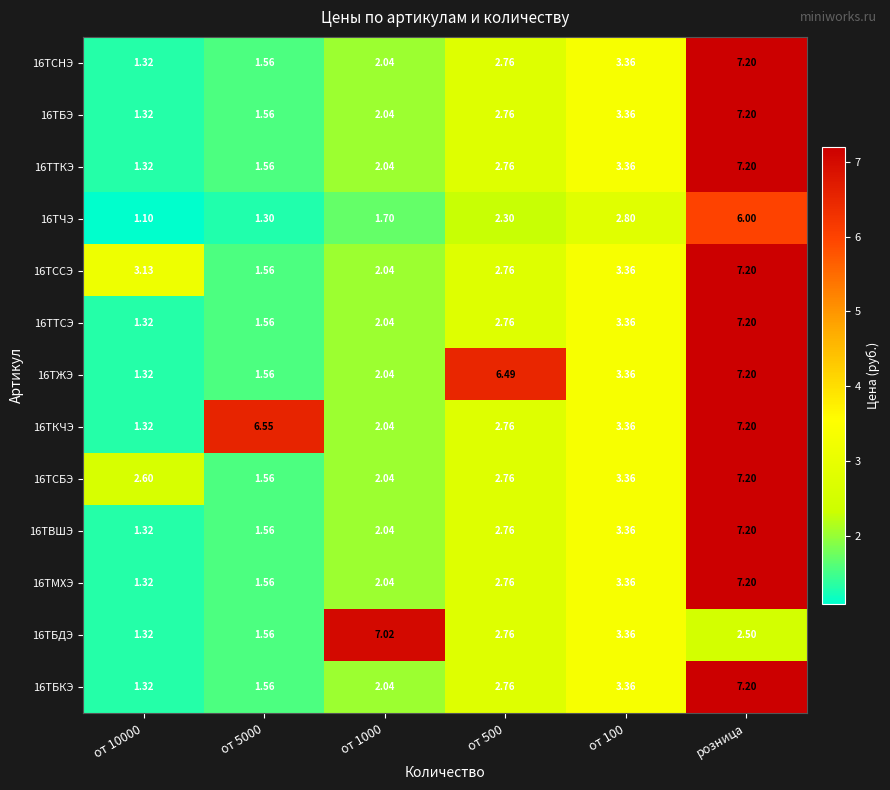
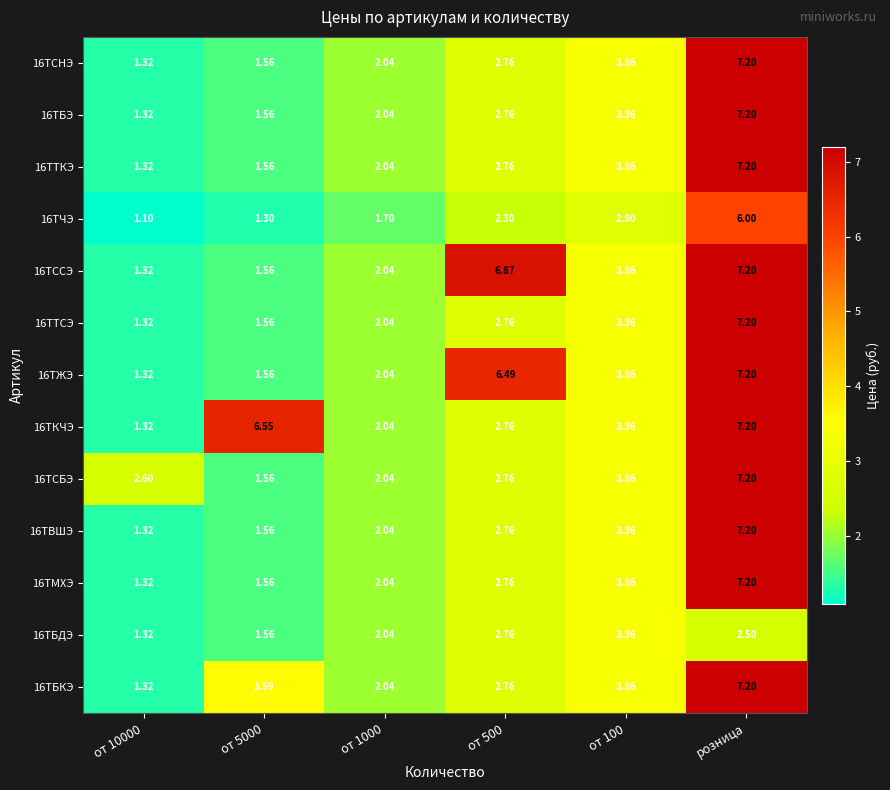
  {
    "16ТСНЭ": {
      "от 10000": 1.32,
      "от 5000": 1.56,
      "от 1000": 2.04,
      "от 500": 2.76,
      "от 100": 3.36,
      "розница": 7.20
    },
    "16ТБЭ": {
      "от 10000": 1.32,
      "от 5000": 1.56,
      "от 1000": 2.04,
      "от 500": 2.76,
      "от 100": 3.36,
      "розница": 7.20
    },
    "16ТТКЭ": {
      "от 10000": 1.32,
      "от 5000": 1.56,
      "от 1000": 2.04,
      "от 500": 2.76,
      "от 100": 3.36,
      "розница": 7.20
    },
    "16ТЧЭ": {
      "от 10000": 1.10,
      "от 5000": 1.30,
      "от 1000": 1.70,
      "от 500": 2.30,
      "от 100": 2.80,
      "розница": 6.00
    },
    "16ТССЭ": {
-     "от 10000": 3.13,
+     "от 10000": 1.32,
      "от 5000": 1.56,
      "от 1000": 2.04,
-     "от 500": 2.76,
+     "от 500": 6.87,
      "от 100": 3.36,
      "розница": 7.20
    },
    "16ТТСЭ": {
      "от 10000": 1.32,
      "от 5000": 1.56,
      "от 1000": 2.04,
      "от 500": 2.76,
      "от 100": 3.36,
      "розница": 7.20
    },
    "16ТЖЭ": {
      "от 10000": 1.32,
      "от 5000": 1.56,
      "от 1000": 2.04,
      "от 500": 6.49,
      "от 100": 3.36,
      "розница": 7.20
    },
    "16ТКЧЭ": {
      "от 10000": 1.32,
      "от 5000": 6.55,
      "от 1000": 2.04,
      "от 500": 2.76,
      "от 100": 3.36,
      "розница": 7.20
    },
    "16ТСБЭ": {
      "от 10000": 2.60,
      "от 5000": 1.56,
      "от 1000": 2.04,
      "от 500": 2.76,
      "от 100": 3.36,
      "розница": 7.20
    },
    "16ТВШЭ": {
      "от 10000": 1.32,
      "от 5000": 1.56,
      "от 1000": 2.04,
      "от 500": 2.76,
      "от 100": 3.36,
      "розница": 7.20
    },
    "16ТМХЭ": {
      "от 10000": 1.32,
      "от 5000": 1.56,
      "от 1000": 2.04,
      "от 500": 2.76,
      "от 100": 3.36,
      "розница": 7.20
    },
    "16ТБДЭ": {
      "от 10000": 1.32,
      "от 5000": 1.56,
-     "от 1000": 7.02,
+     "от 1000": 2.04,
      "от 500": 2.76,
      "от 100": 3.36,
      "розница": 2.50
    },
    "16ТБКЭ": {
      "от 10000": 1.32,
-     "от 5000": 1.56,
+     "от 5000": 3.59,
      "от 1000": 2.04,
      "от 500": 2.76,
      "от 100": 3.36,
      "розница": 7.20
    }
  }
